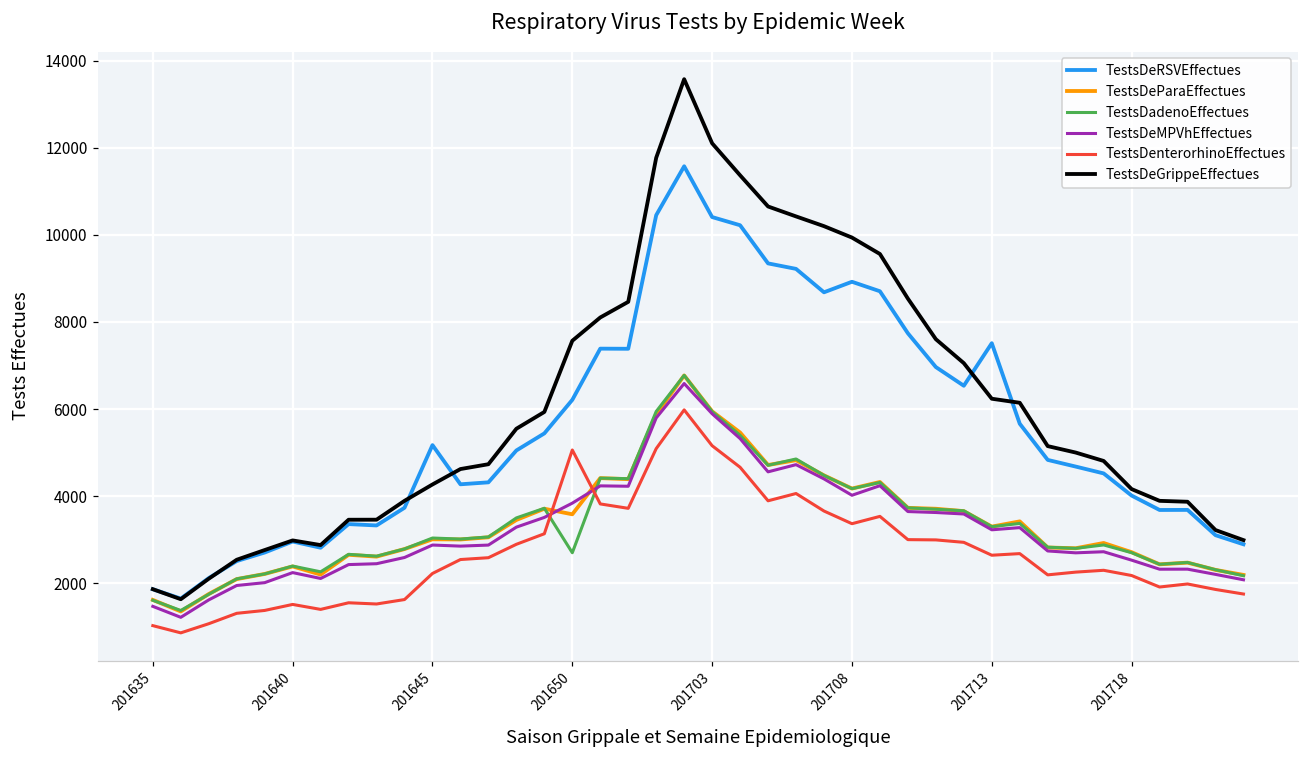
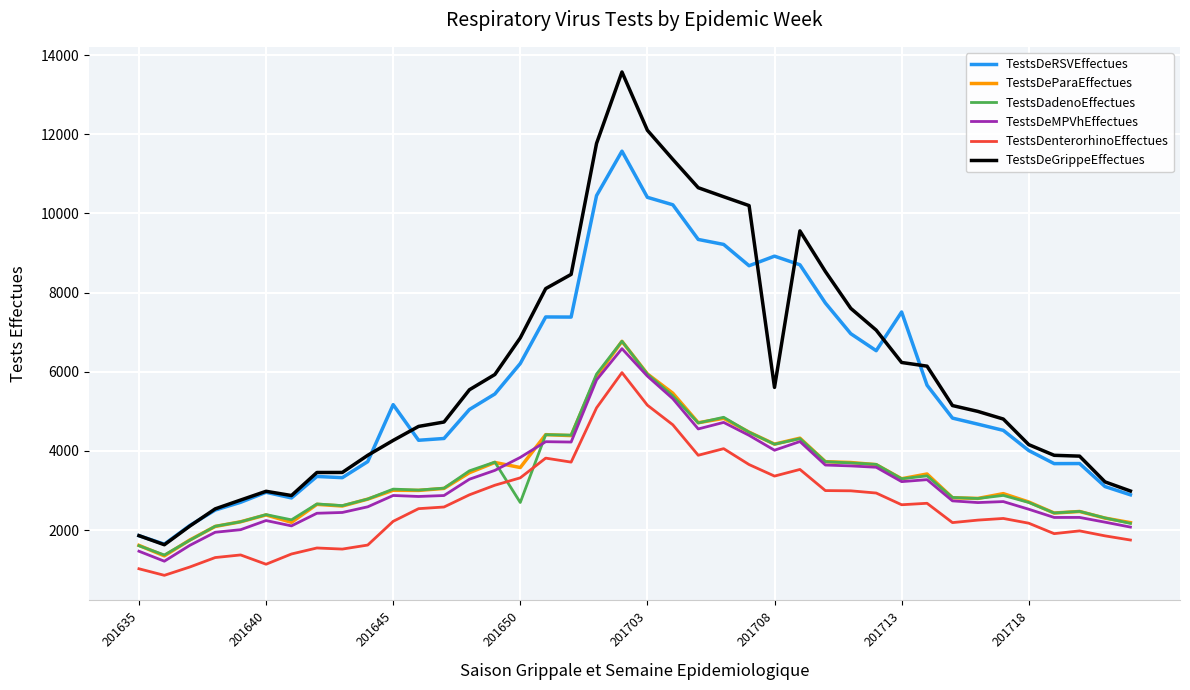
  {
    "TestsDeRSVEffectues": {
      "201645": 5200,
      "201650": 6200,
      "201703": 10400,
      "201708": 8900,
      "201713": 7500,
      "201718": 4000
    },
    "TestsDeParaEffectues": {
      "201650": 3600
    },
    "TestsDadenoEffectues": {
      "201650": 2700
    },
    "TestsDeMPVhEffectues": {
      "201635": 1500,
      "201640": 2200,
      "201645": 2900,
      "201650": 3800,
      "201708": 4000,
      "201713": 3200,
      "201718": 2500
    },
    "TestsDenterorhinoEffectues": {
      "201635": 1000,
-     "201640": 1500,
+     "201640": 1100,
      "201645": 2200,
-     "201650": 5100,
+     "201650": 3300,
      "201703": 5200,
      "201708": 3400,
      "201713": 2600,
      "201718": 2200
    },
    "TestsDeGrippeEffectues": {
      "201645": 4300,
-     "201650": 7600,
+     "201650": 6900,
      "201703": 12100,
-     "201708": 9900,
+     "201708": 5600,
      "201713": 6200,
      "201718": 4200
    }
  }
